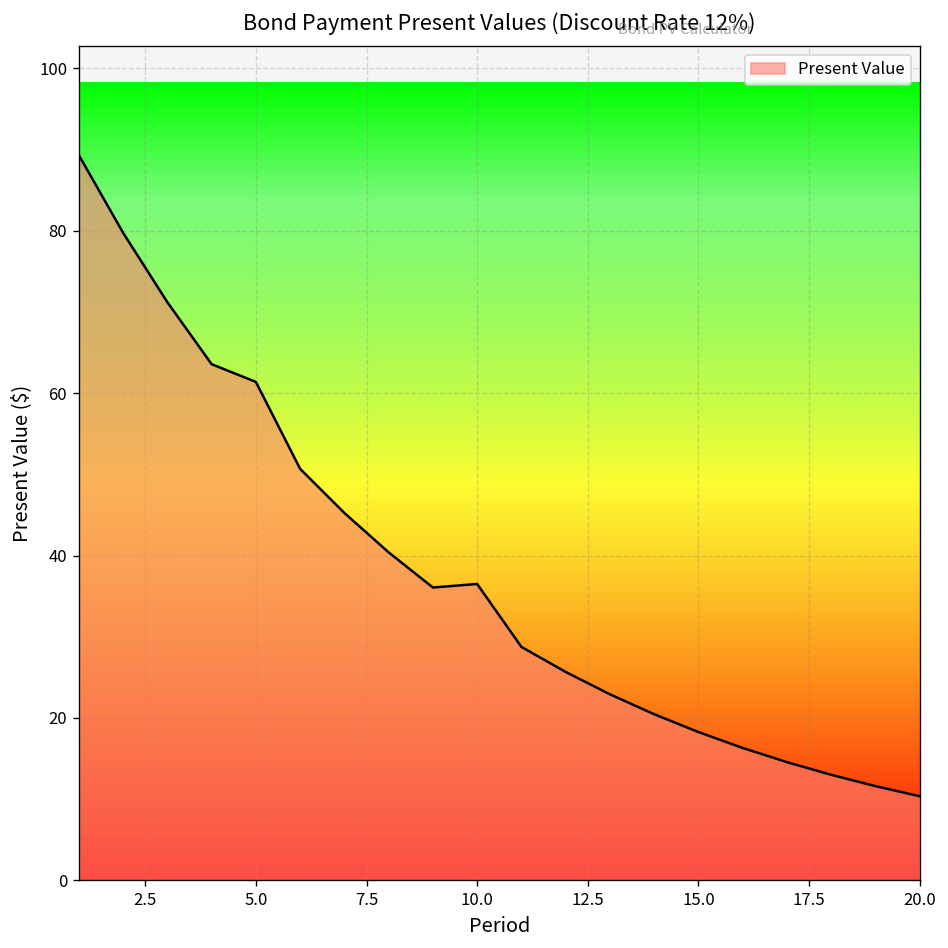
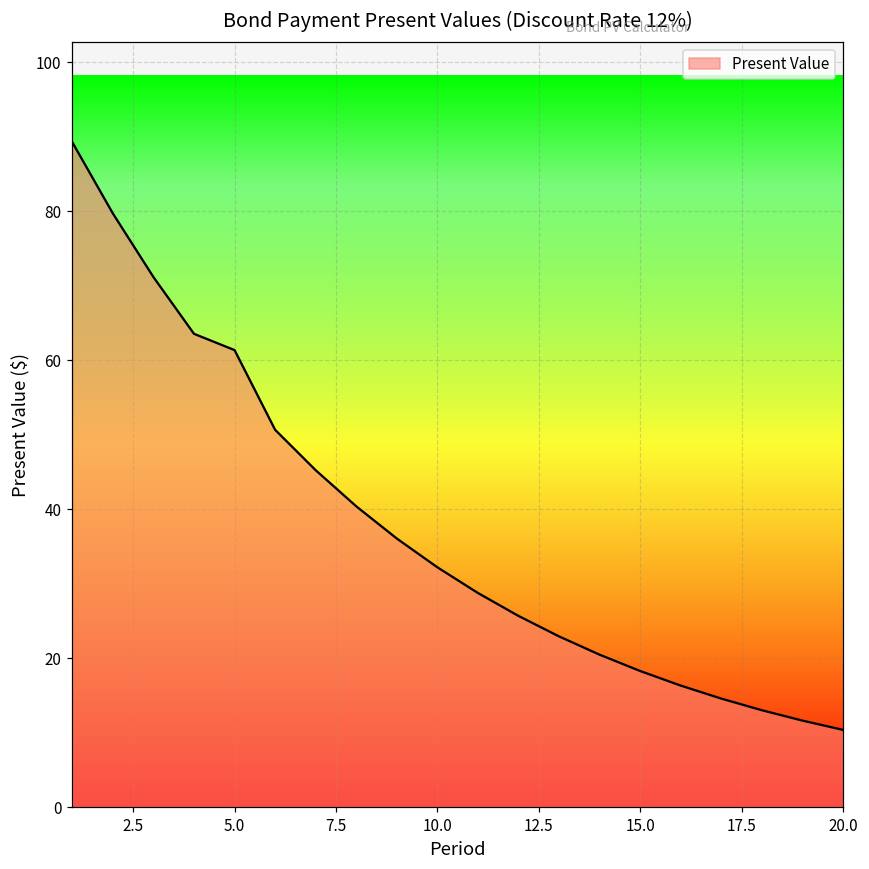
  {
    "5.0": 61,
-   "10.0": 36,
+   "10.0": 32,
    "15.0": 18,
    "20.0": 10
  }
